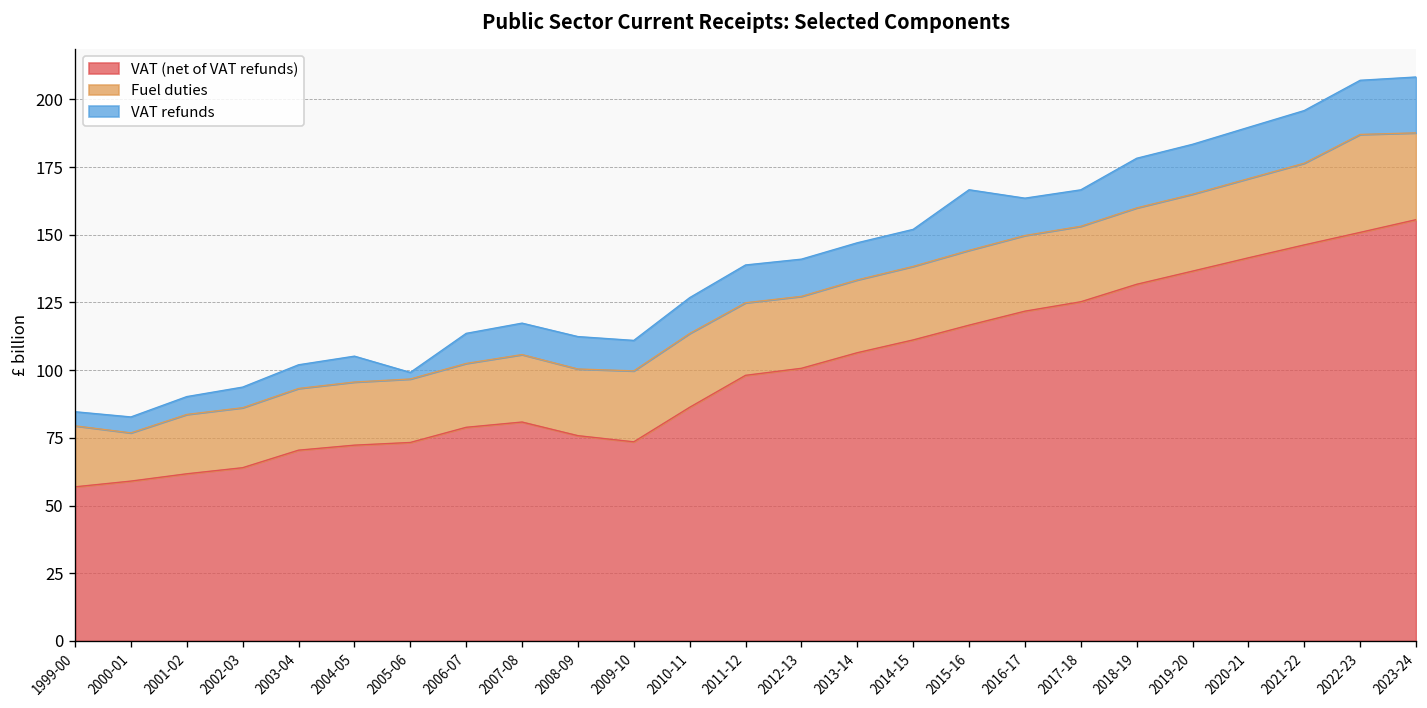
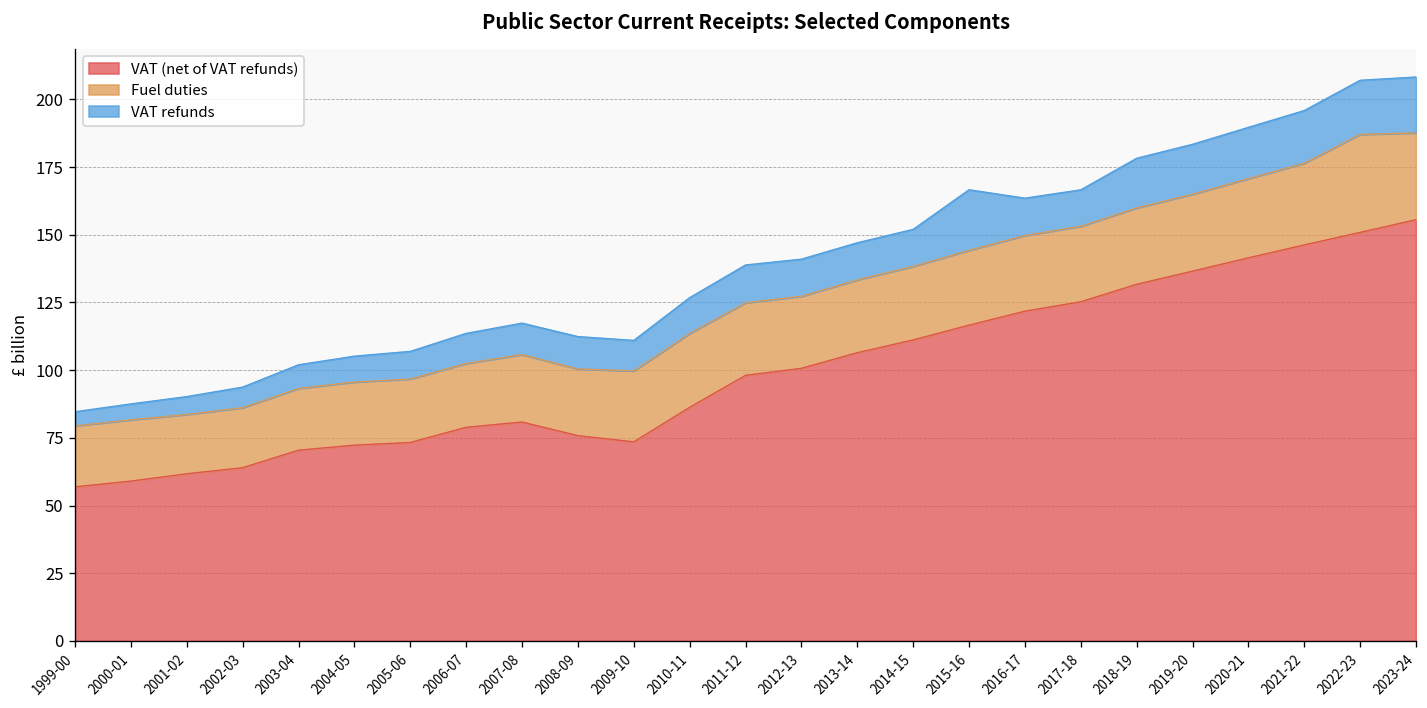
  {
    "VAT (net of VAT refunds)": {
      "1999-00": 57,
      "2000-01": 59,
      "2001-02": 62,
      "2002-03": 64,
      "2003-04": 70,
      "2004-05": 72,
      "2005-06": 73,
      "2006-07": 79,
      "2007-08": 81,
      "2008-09": 76,
      "2009-10": 74,
      "2010-11": 86,
      "2011-12": 98,
      "2012-13": 101,
      "2013-14": 106,
      "2014-15": 111,
      "2015-16": 117,
      "2016-17": 122,
      "2017-18": 125,
      "2018-19": 132,
      "2019-20": 137,
      "2020-21": 141,
      "2021-22": 146,
      "2022-23": 151,
      "2023-24": 156
    },
    "Fuel duties": {
      "1999-00": 23,
-     "2000-01": 18,
+     "2000-01": 23,
      "2001-02": 22,
      "2002-03": 22,
      "2003-04": 23,
      "2004-05": 23,
      "2005-06": 23,
      "2006-07": 24,
      "2007-08": 25,
      "2008-09": 25,
      "2009-10": 26,
      "2010-11": 27,
      "2011-12": 27,
      "2012-13": 27,
      "2013-14": 27,
      "2014-15": 27,
      "2015-16": 28,
      "2016-17": 28,
      "2017-18": 28,
      "2018-19": 28,
      "2019-20": 28,
      "2020-21": 29,
      "2021-22": 30,
      "2022-23": 36,
      "2023-24": 32
    },
    "VAT refunds": {
      "1999-00": 5,
      "2000-01": 6,
      "2001-02": 7,
      "2002-03": 8,
      "2003-04": 9,
      "2004-05": 10,
-     "2005-06": 2,
+     "2005-06": 10,
      "2006-07": 11,
      "2007-08": 12,
      "2008-09": 12,
      "2009-10": 11,
      "2010-11": 13,
      "2011-12": 14,
      "2012-13": 14,
      "2013-14": 14,
      "2014-15": 14,
      "2015-16": 22,
      "2016-17": 14,
      "2017-18": 13,
      "2018-19": 18,
      "2019-20": 18,
      "2020-21": 19,
      "2021-22": 19,
      "2022-23": 20,
      "2023-24": 21
    }
  }
